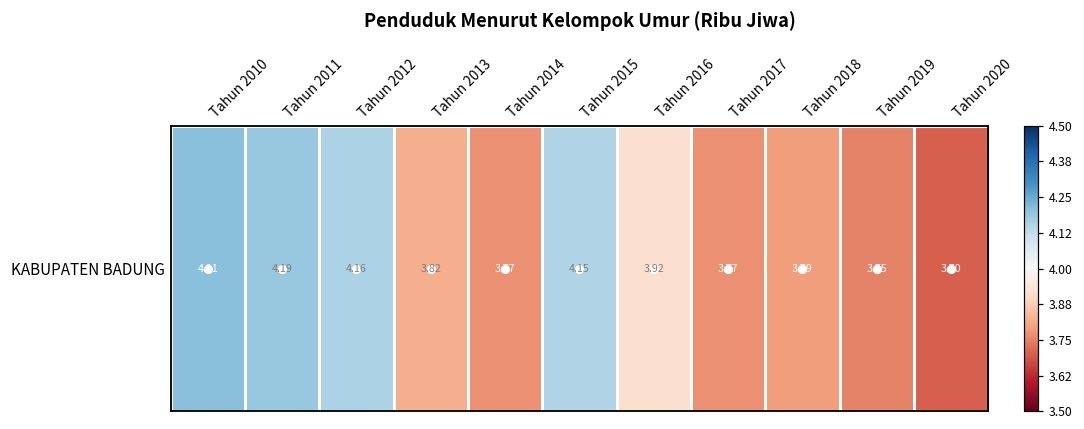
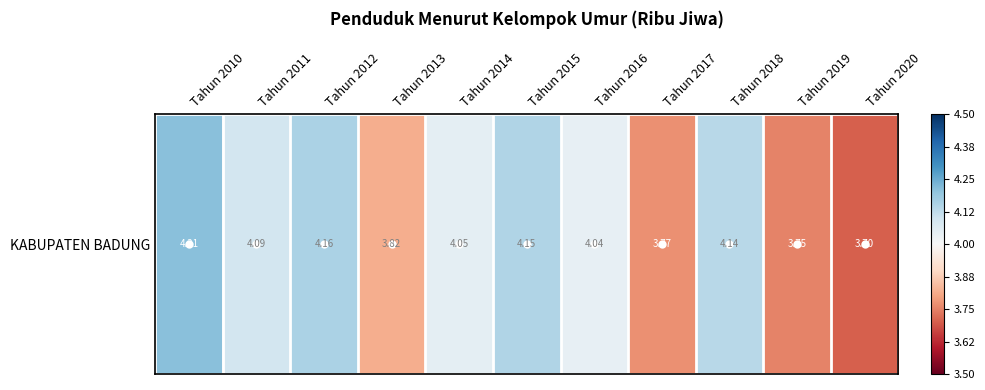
  {
    "KABUPATEN BADUNG": {
-     "Tahun 2011": 4.19,
-     "Tahun 2014": 3.77,
-     "Tahun 2016": 3.92,
-     "Tahun 2018": 3.79
+     "Tahun 2011": 4.09,
+     "Tahun 2014": 4.05,
+     "Tahun 2016": 4.04,
+     "Tahun 2018": 4.14
    }
  }
